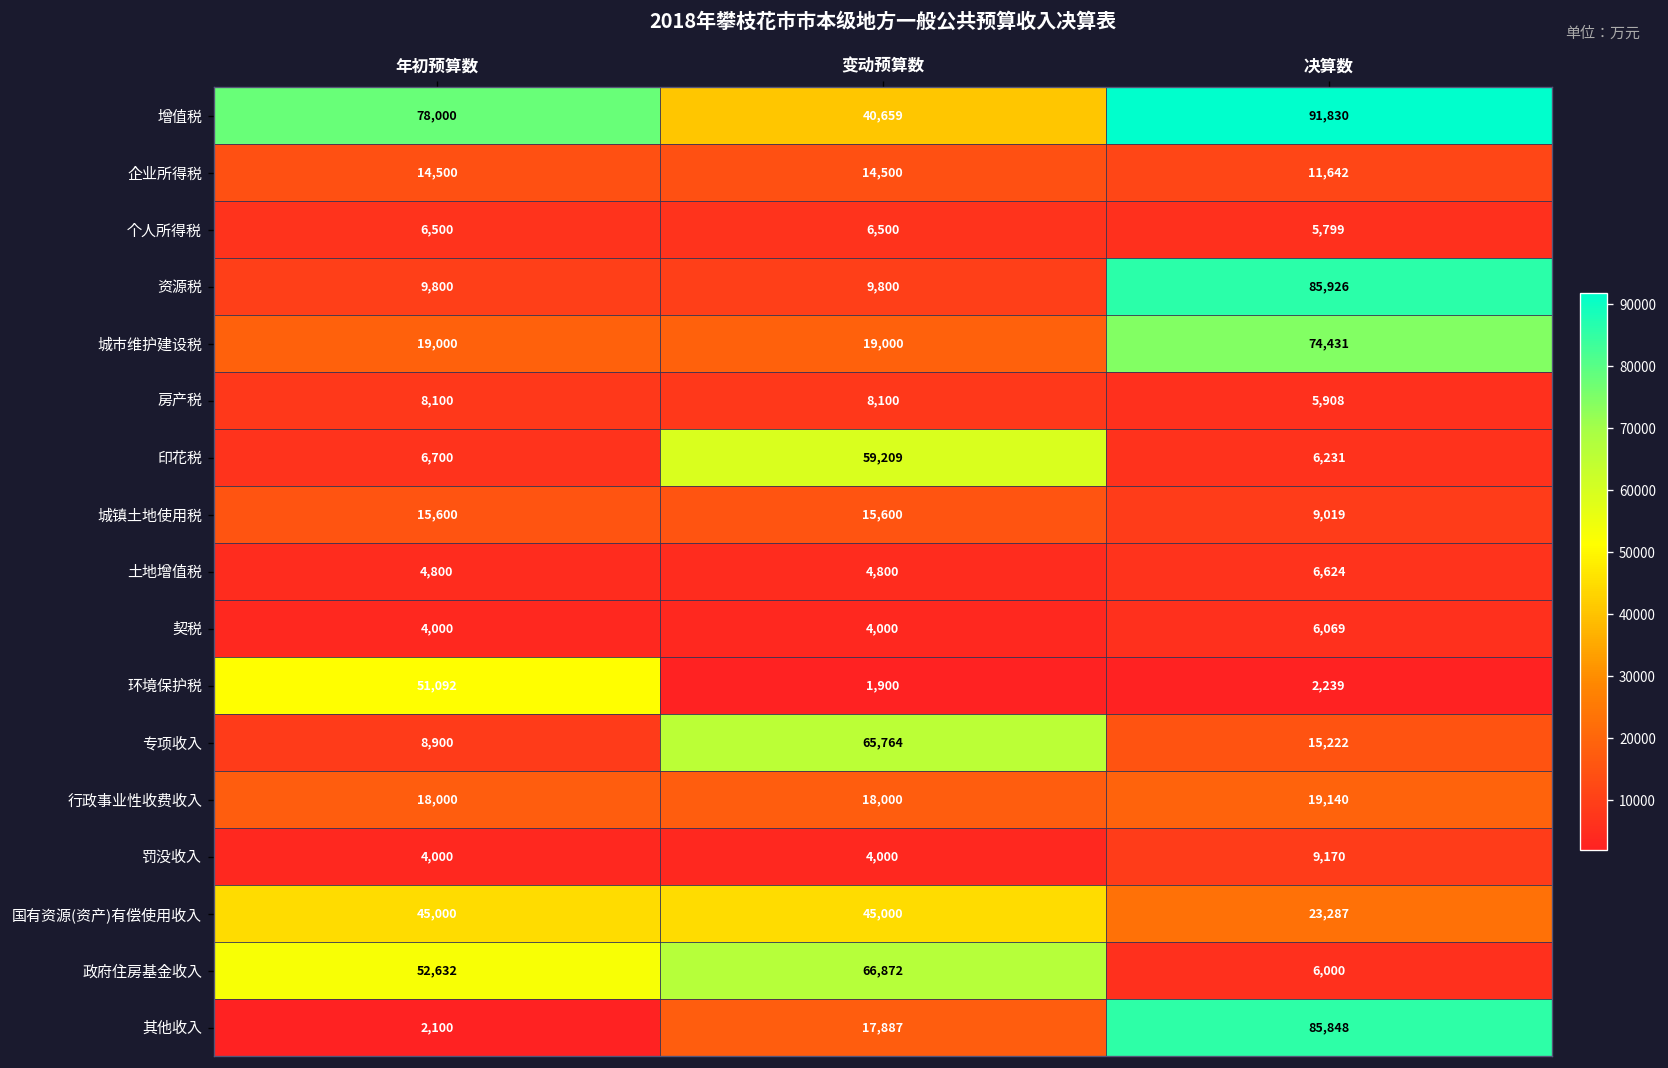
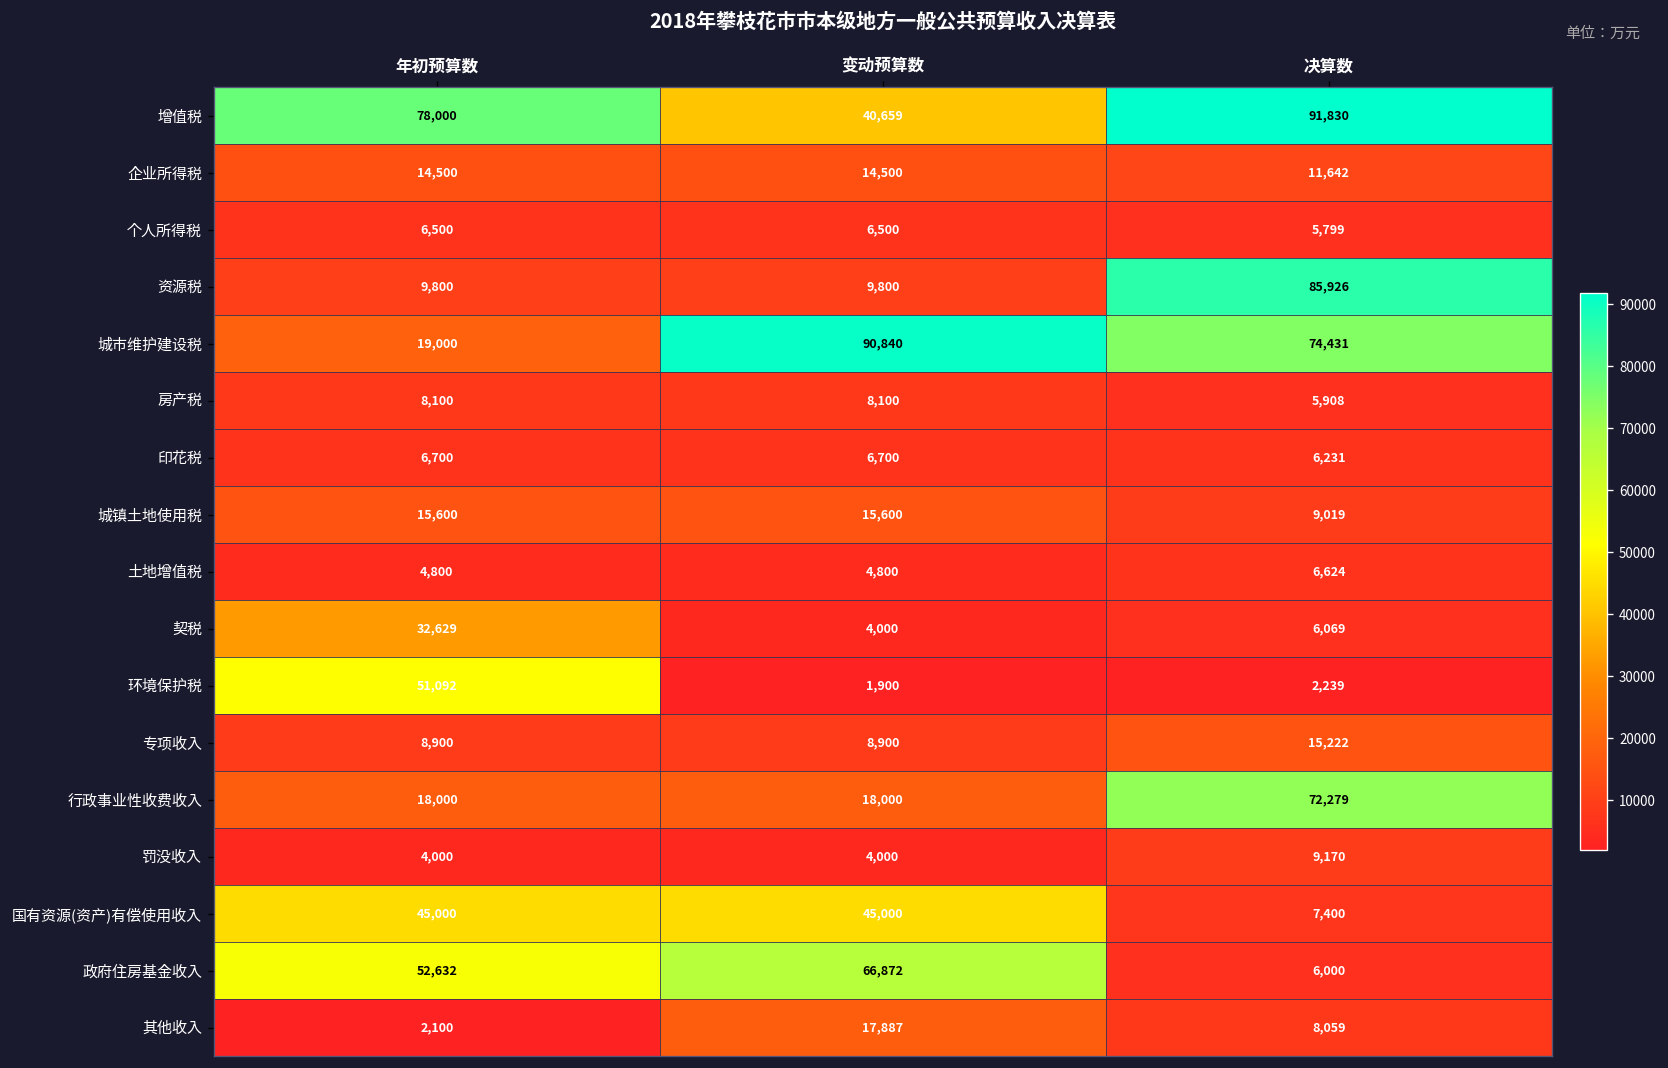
  {
    "增值税": {
      "年初预算数": "78,000",
      "变动预算数": "40,659",
      "决算数": "91,830"
    },
    "企业所得税": {
      "年初预算数": "14,500",
      "变动预算数": "14,500",
      "决算数": "11,642"
    },
    "个人所得税": {
      "年初预算数": "6,500",
      "变动预算数": "6,500",
      "决算数": "5,799"
    },
    "资源税": {
      "年初预算数": "9,800",
      "变动预算数": "9,800",
      "决算数": "85,926"
    },
    "城市维护建设税": {
      "年初预算数": "19,000",
-     "变动预算数": "19,000",
+     "变动预算数": "90,840",
      "决算数": "74,431"
    },
    "房产税": {
      "年初预算数": "8,100",
      "变动预算数": "8,100",
      "决算数": "5,908"
    },
    "印花税": {
      "年初预算数": "6,700",
-     "变动预算数": "59,209",
+     "变动预算数": "6,700",
      "决算数": "6,231"
    },
    "城镇土地使用税": {
      "年初预算数": "15,600",
      "变动预算数": "15,600",
      "决算数": "9,019"
    },
    "土地增值税": {
      "年初预算数": "4,800",
      "变动预算数": "4,800",
      "决算数": "6,624"
    },
    "契税": {
-     "年初预算数": "4,000",
+     "年初预算数": "32,629",
      "变动预算数": "4,000",
      "决算数": "6,069"
    },
    "环境保护税": {
      "年初预算数": "51,092",
      "变动预算数": "1,900",
      "决算数": "2,239"
    },
    "专项收入": {
      "年初预算数": "8,900",
-     "变动预算数": "65,764",
+     "变动预算数": "8,900",
      "决算数": "15,222"
    },
    "行政事业性收费收入": {
      "年初预算数": "18,000",
      "变动预算数": "18,000",
-     "决算数": "19,140"
+     "决算数": "72,279"
    },
    "罚没收入": {
      "年初预算数": "4,000",
      "变动预算数": "4,000",
      "决算数": "9,170"
    },
    "国有资源(资产)有偿使用收入": {
      "年初预算数": "45,000",
      "变动预算数": "45,000",
-     "决算数": "23,287"
+     "决算数": "7,400"
    },
    "政府住房基金收入": {
      "年初预算数": "52,632",
      "变动预算数": "66,872",
      "决算数": "6,000"
    },
    "其他收入": {
      "年初预算数": "2,100",
      "变动预算数": "17,887",
-     "决算数": "85,848"
+     "决算数": "8,059"
    }
  }
